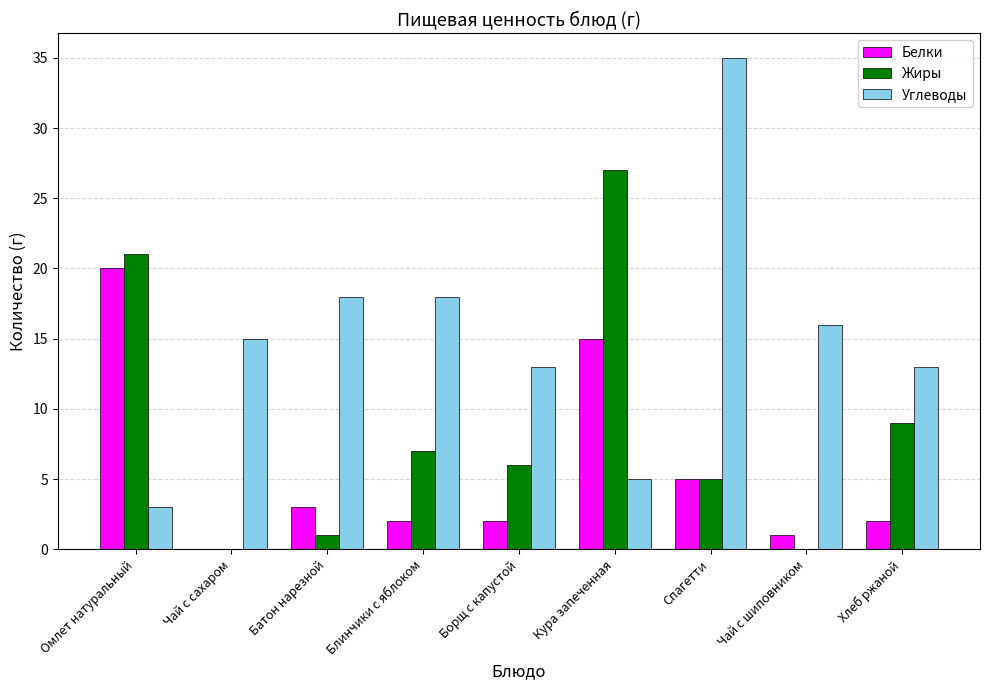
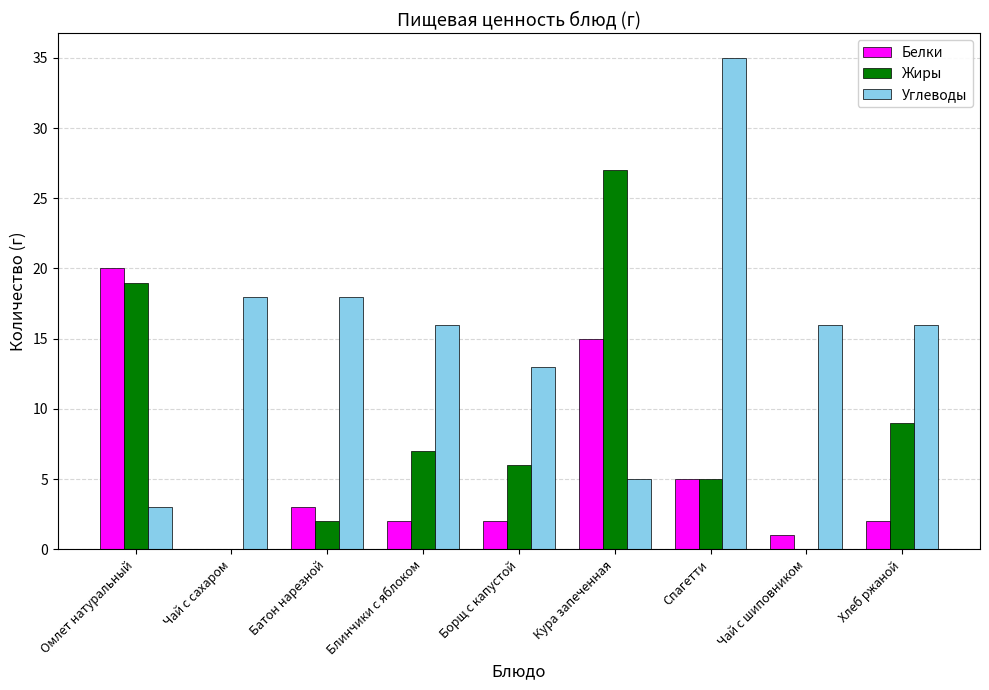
  {
    "Белки": {
      "Омлет натуральный": 20,
      "Чай с сахаром": 0,
      "Батон нарезной": 3,
      "Блинчики с яблоком": 2,
      "Борщ с капустой": 2,
      "Кура запеченная": 15,
      "Спагетти": 5,
      "Чай с шиповником": 1,
      "Хлеб ржаной": 2
    },
    "Жиры": {
-     "Омлет натуральный": 21,
+     "Омлет натуральный": 19,
      "Чай с сахаром": 0,
-     "Батон нарезной": 1,
+     "Батон нарезной": 2,
      "Блинчики с яблоком": 7,
      "Борщ с капустой": 6,
      "Кура запеченная": 27,
      "Спагетти": 5,
      "Чай с шиповником": 0,
      "Хлеб ржаной": 9
    },
    "Углеводы": {
      "Омлет натуральный": 3,
-     "Чай с сахаром": 15,
+     "Чай с сахаром": 18,
      "Батон нарезной": 18,
-     "Блинчики с яблоком": 18,
+     "Блинчики с яблоком": 16,
      "Борщ с капустой": 13,
      "Кура запеченная": 5,
      "Спагетти": 35,
      "Чай с шиповником": 16,
-     "Хлеб ржаной": 13
+     "Хлеб ржаной": 16
    }
  }
